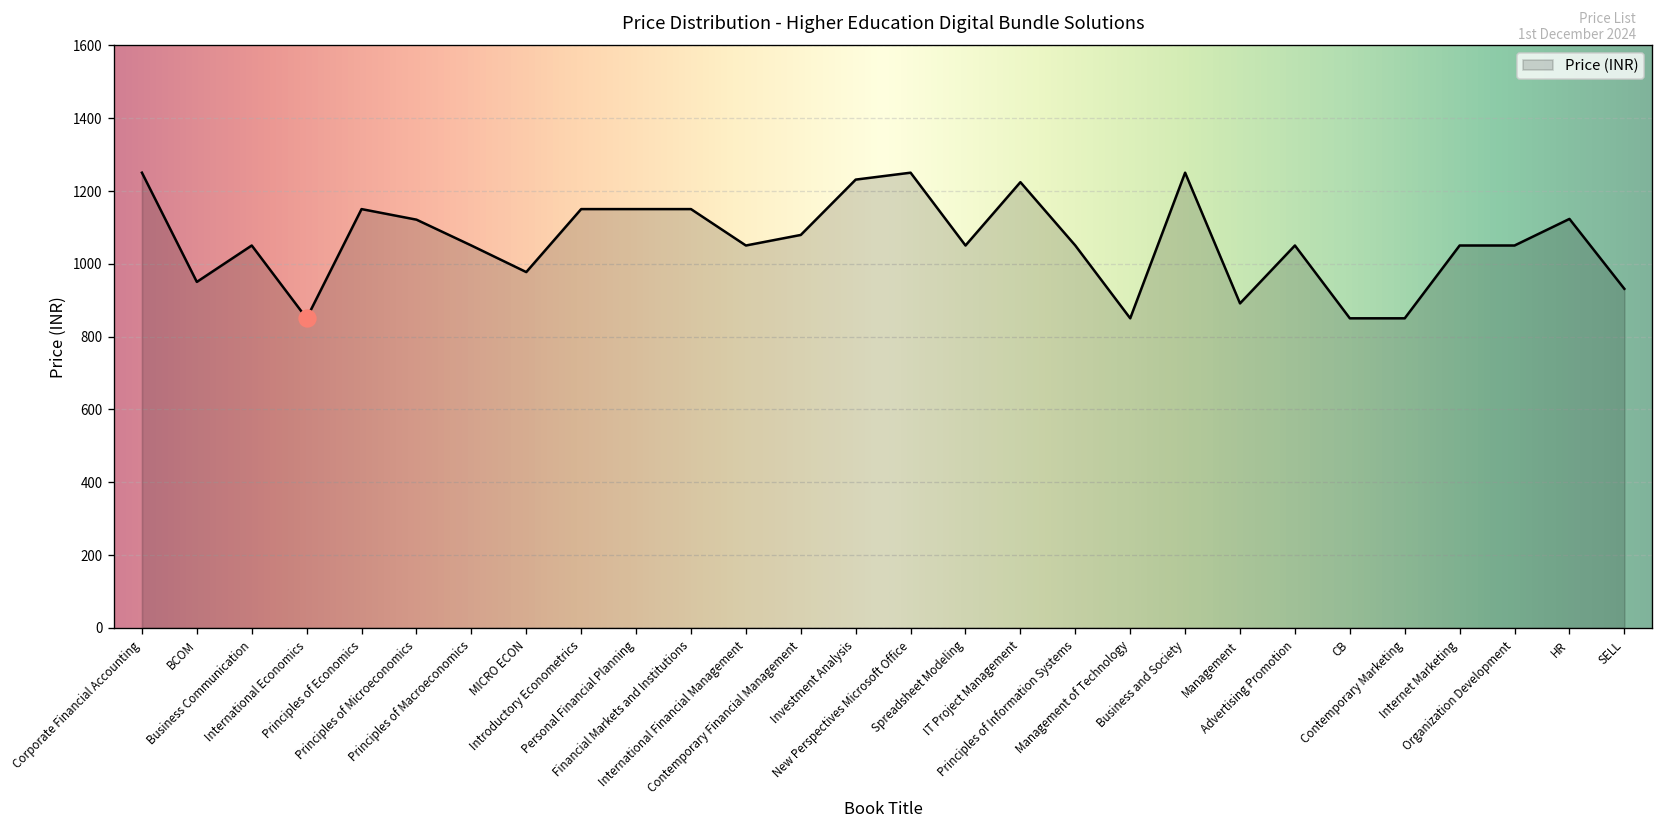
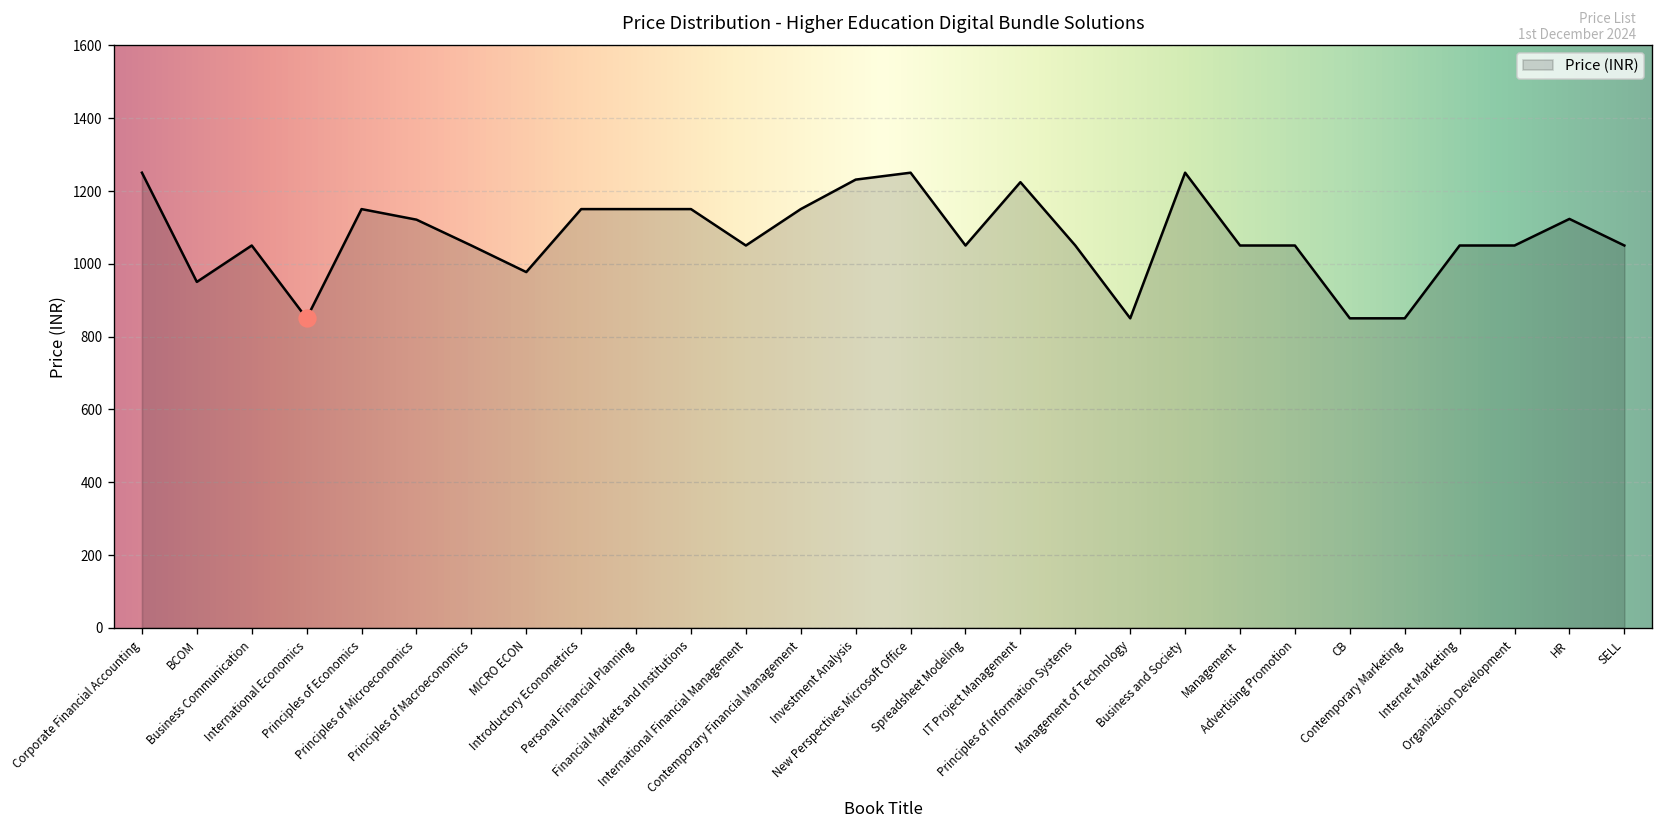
  {
    "Price (INR)": {
      "Corporate Financial Accounting": 1250,
      "BCOM": 950,
      "Business Communication": 1050,
      "Principles of Economics": 1150,
      "Principles of Microeconomics": 1120,
      "Principles of Macroeconomics": 1050,
      "MICRO ECON": 980,
      "Introductory Econometrics": 1150,
      "Personal Financial Planning": 1150,
      "Financial Markets and Institutions": 1150,
      "International Financial Management": 1050,
-     "Contemporary Financial Management": 1080,
+     "Contemporary Financial Management": 1150,
      "Investment Analysis": 1230,
      "New Perspectives Microsoft Office": 1250,
      "Spreadsheet Modeling": 1050,
      "IT Project Management": 1220,
      "Principles of Information Systems": 1050,
      "Management of Technology": 850,
      "Business and Society": 1250,
-     "Management": 890,
+     "Management": 1050,
      "Advertising Promotion": 1050,
      "CB": 850,
      "Contemporary Marketing": 850,
      "Internet Marketing": 1050,
      "Organization Development": 1050,
      "HR": 1120,
-     "SELL": 930
+     "SELL": 1050
    }
  }
